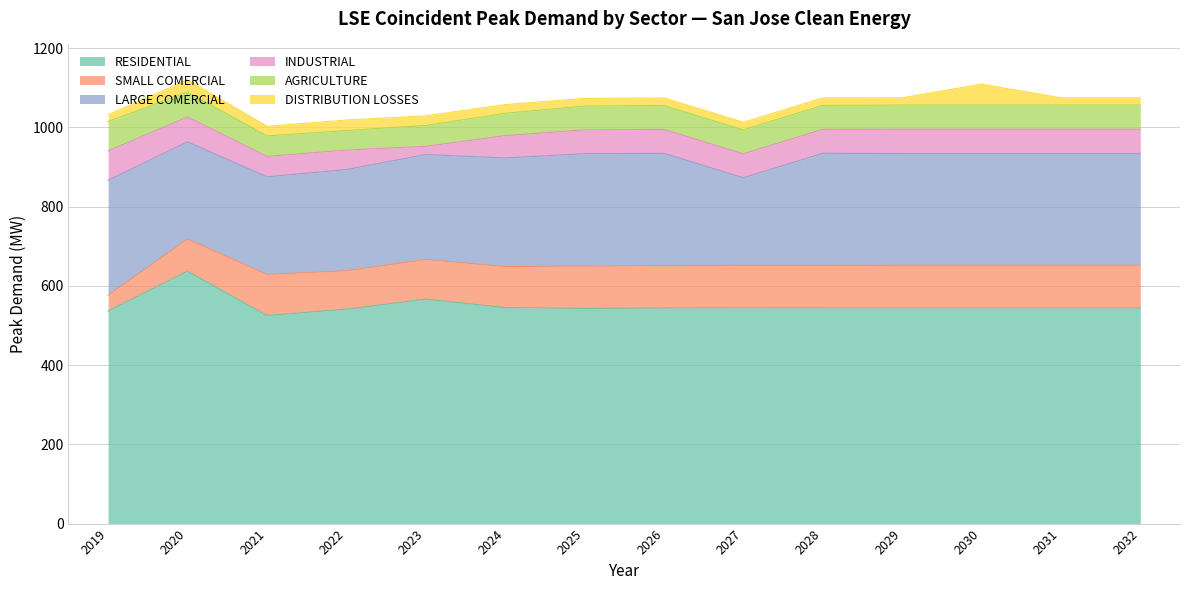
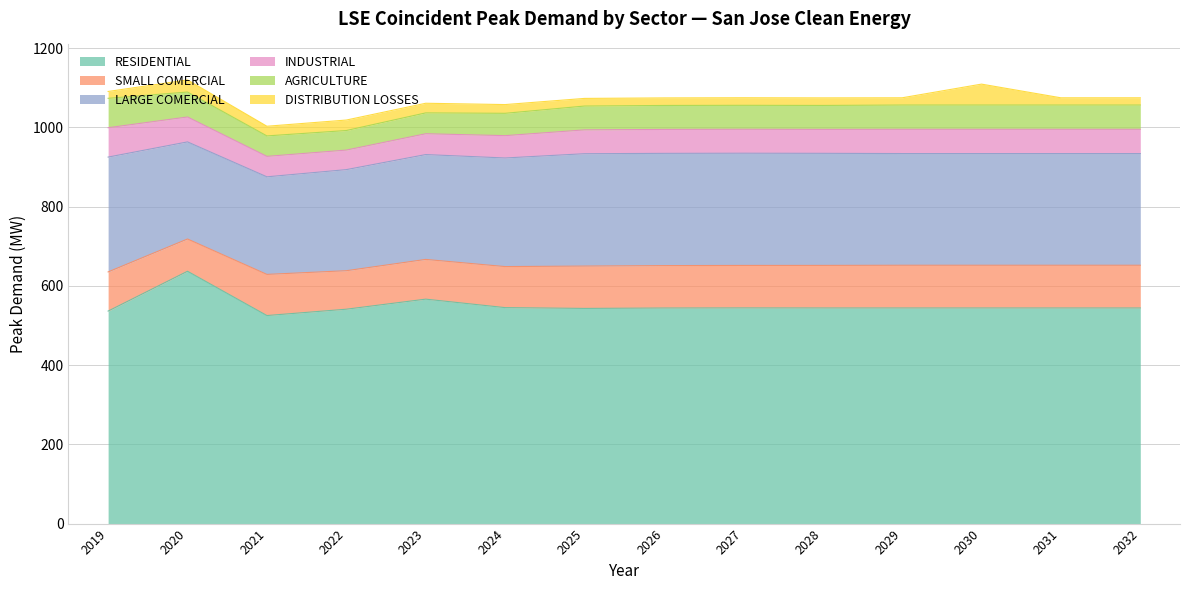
  {
    "RESIDENTIAL": {
      "2019": 540,
      "2020": 640,
      "2021": 530,
      "2022": 540,
      "2023": 570,
      "2024": 550,
      "2025": 540,
      "2026": 540,
      "2027": 540,
      "2028": 540,
      "2029": 540,
      "2030": 540,
      "2031": 540,
      "2032": 540
    },
    "SMALL COMERCIAL": {
-     "2019": 40,
+     "2019": 100,
      "2020": 80,
      "2021": 100,
      "2022": 100,
      "2023": 100,
      "2024": 100,
      "2025": 110,
      "2026": 110,
      "2027": 110,
      "2028": 110,
      "2029": 110,
      "2030": 110,
      "2031": 110,
      "2032": 110
    },
    "LARGE COMERCIAL": {
      "2019": 290,
      "2020": 250,
      "2021": 250,
      "2022": 260,
      "2023": 260,
      "2024": 270,
      "2025": 280,
      "2026": 280,
-     "2027": 220,
+     "2027": 280,
      "2028": 280,
      "2029": 280,
      "2030": 280,
      "2031": 280,
      "2032": 280
    },
    "INDUSTRIAL": {
      "2019": 70,
      "2020": 60,
      "2021": 50,
      "2022": 50,
-     "2023": 20,
+     "2023": 50,
      "2024": 60,
      "2025": 60,
      "2026": 60,
      "2027": 60,
      "2028": 60,
      "2029": 60,
      "2030": 60,
      "2031": 60,
      "2032": 60
    },
    "AGRICULTURE": {
      "2019": 70,
      "2020": 60,
      "2021": 50,
      "2022": 50,
      "2023": 50,
      "2024": 60,
      "2025": 60,
      "2026": 60,
      "2027": 60,
      "2028": 60,
      "2029": 60,
      "2030": 60,
      "2031": 60,
      "2032": 60
    },
    "DISTRIBUTION LOSSES": {
      "2019": 20,
      "2020": 30,
      "2021": 20,
      "2022": 30,
      "2023": 20,
      "2024": 20,
      "2025": 20,
      "2026": 20,
      "2027": 20,
      "2028": 20,
      "2029": 20,
      "2030": 50,
      "2031": 20,
      "2032": 20
    }
  }
